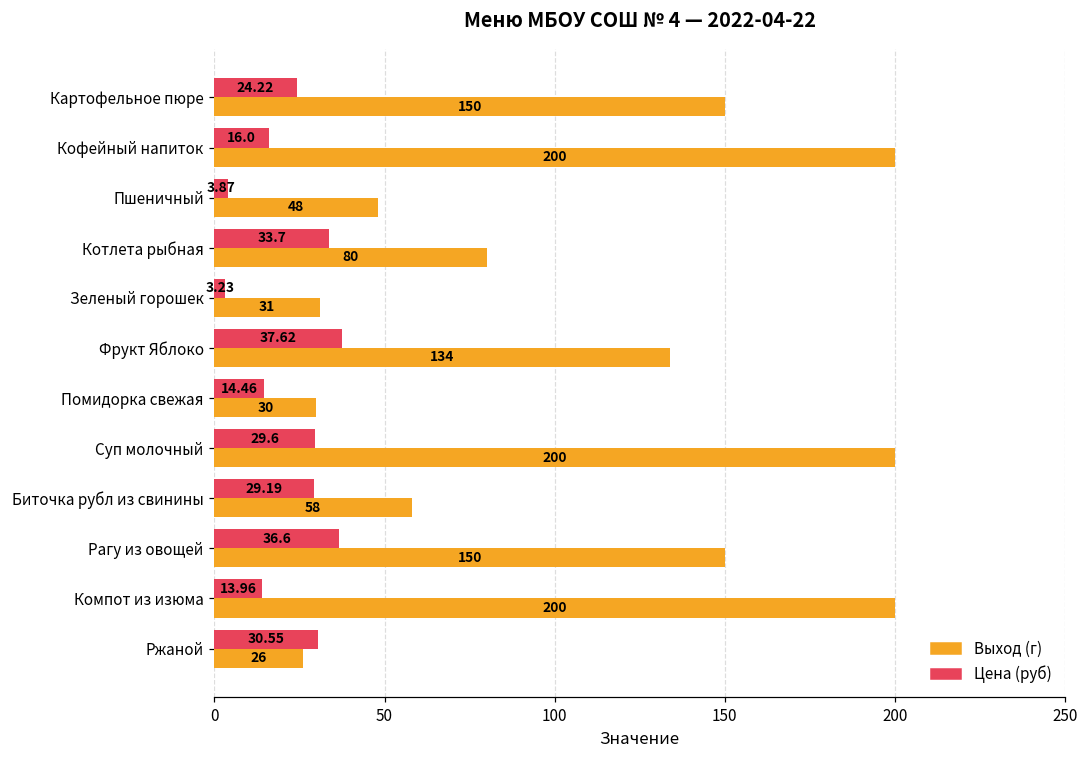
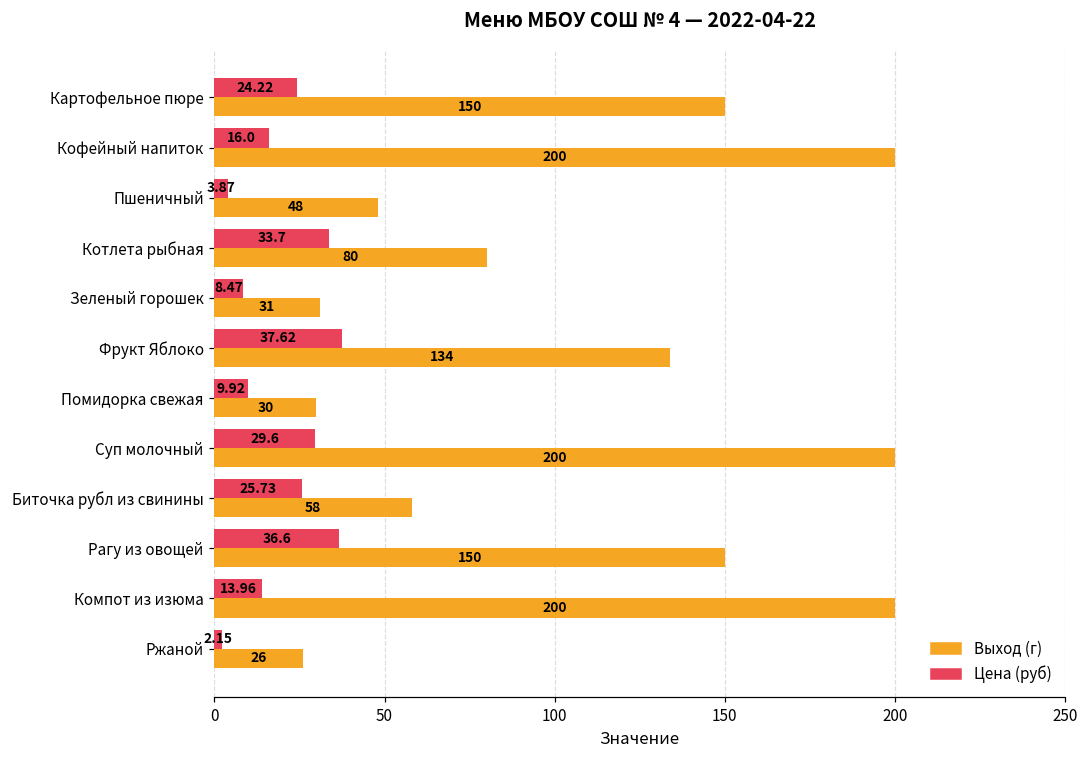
  {
    "Выход (г)": {
      "Картофельное пюре": 150,
      "Кофейный напиток": 200,
      "Пшеничный": 48,
      "Котлета рыбная": 80,
      "Зеленый горошек": 31,
      "Фрукт Яблоко": 134,
      "Помидорка свежая": 30,
      "Суп молочный": 200,
      "Биточка рубл из свинины": 58,
      "Рагу из овощей": 150,
      "Компот из изюма": 200,
      "Ржаной": 26
    },
    "Цена (руб)": {
      "Картофельное пюре": 24.22,
      "Кофейный напиток": 16.0,
      "Пшеничный": 3.87,
      "Котлета рыбная": 33.7,
-     "Зеленый горошек": 3.23,
+     "Зеленый горошек": 8.47,
      "Фрукт Яблоко": 37.62,
-     "Помидорка свежая": 14.46,
+     "Помидорка свежая": 9.92,
      "Суп молочный": 29.6,
-     "Биточка рубл из свинины": 29.19,
+     "Биточка рубл из свинины": 25.73,
      "Рагу из овощей": 36.6,
      "Компот из изюма": 13.96,
-     "Ржаной": 30.55
+     "Ржаной": 2.15
    }
  }
